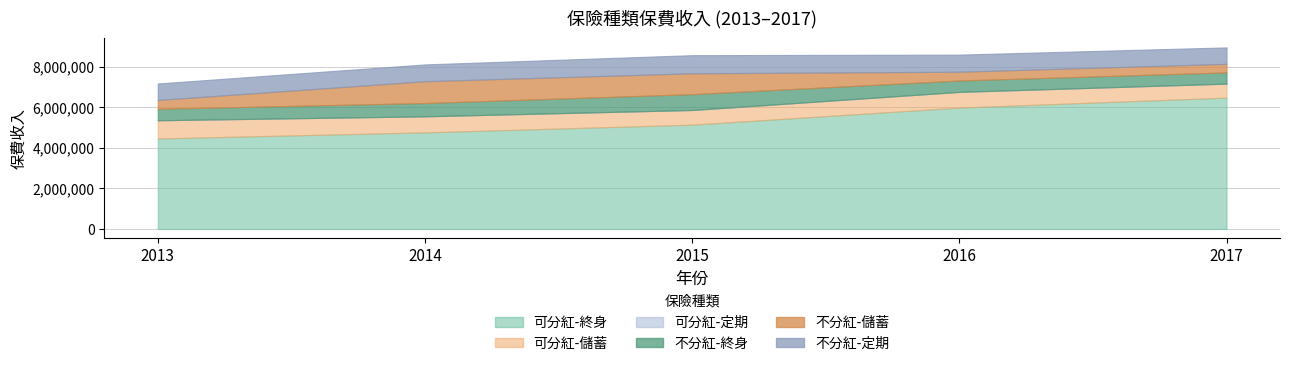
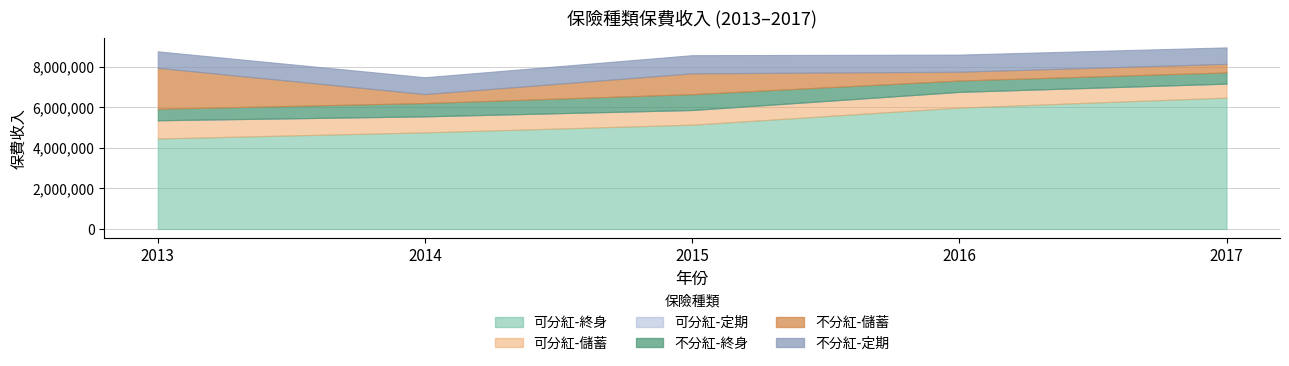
  {
    "不分紅-儲蓄": {
-     "2013": "400,000",
-     "2014": "1,100,000",
+     "2013": "2,000,000",
+     "2014": "400,000",
      "2015": "1,000,000",
      "2016": "400,000",
      "2017": "400,000"
    }
  }
